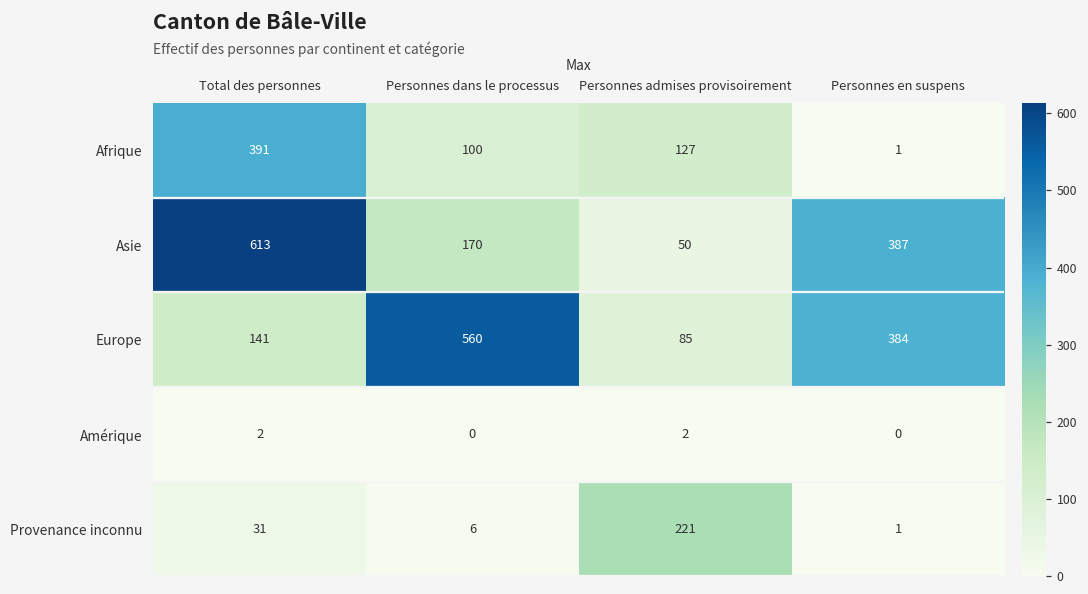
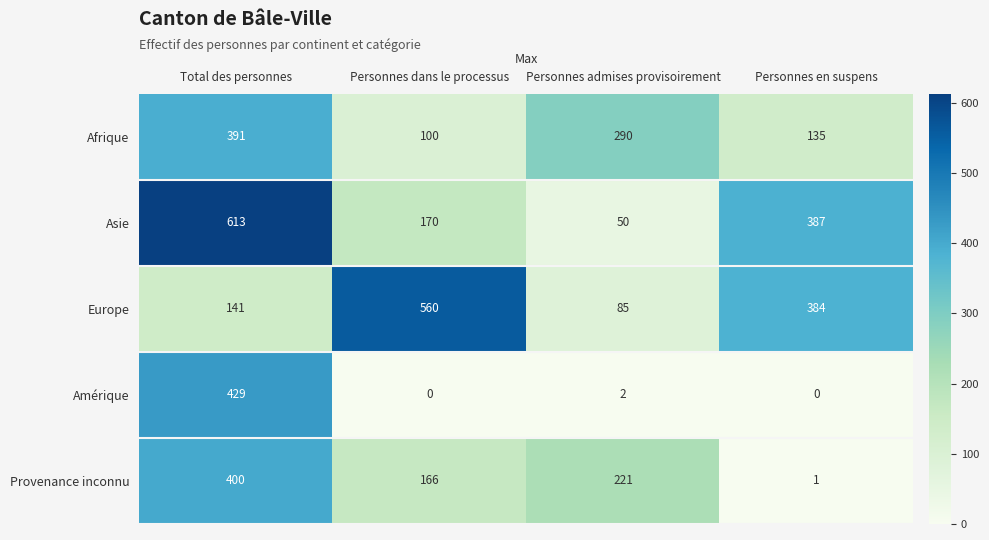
  {
    "Afrique": {
      "Total des personnes": 391,
      "Personnes dans le processus": 100,
-     "Personnes admises provisoirement": 127,
-     "Personnes en suspens": 1
+     "Personnes admises provisoirement": 290,
+     "Personnes en suspens": 135
    },
    "Asie": {
      "Total des personnes": 613,
      "Personnes dans le processus": 170,
      "Personnes admises provisoirement": 50,
      "Personnes en suspens": 387
    },
    "Europe": {
      "Total des personnes": 141,
      "Personnes dans le processus": 560,
      "Personnes admises provisoirement": 85,
      "Personnes en suspens": 384
    },
    "Amérique": {
-     "Total des personnes": 2,
+     "Total des personnes": 429,
      "Personnes dans le processus": 0,
      "Personnes admises provisoirement": 2,
      "Personnes en suspens": 0
    },
    "Provenance inconnu": {
-     "Total des personnes": 31,
-     "Personnes dans le processus": 6,
+     "Total des personnes": 400,
+     "Personnes dans le processus": 166,
      "Personnes admises provisoirement": 221,
      "Personnes en suspens": 1
    }
  }
